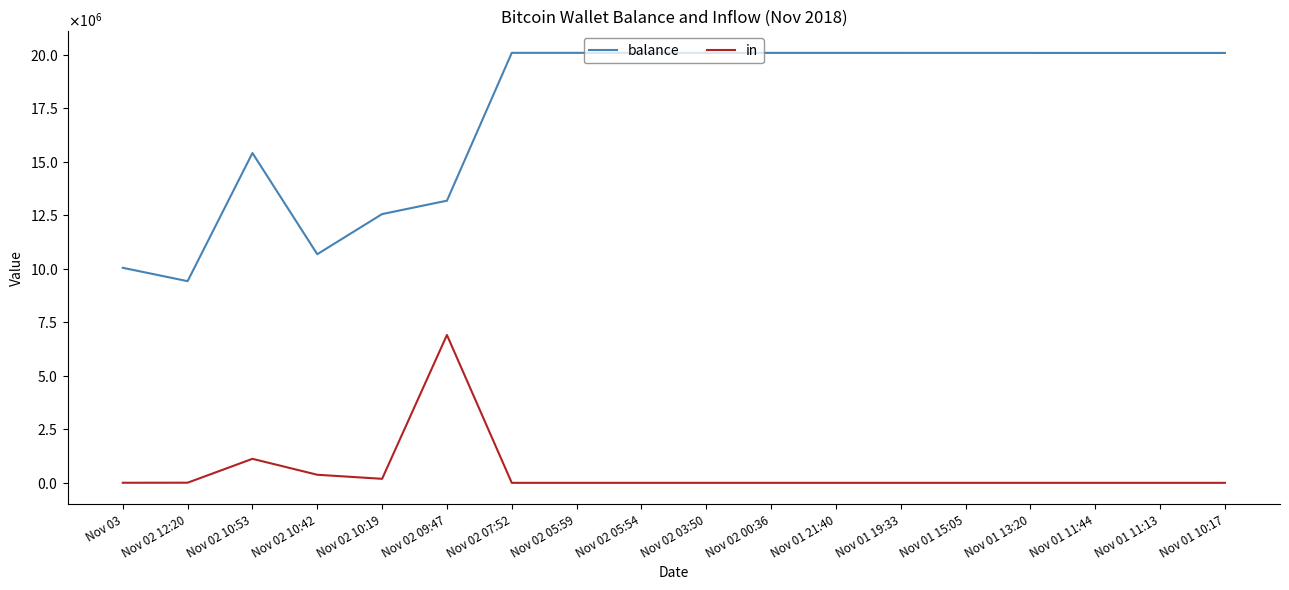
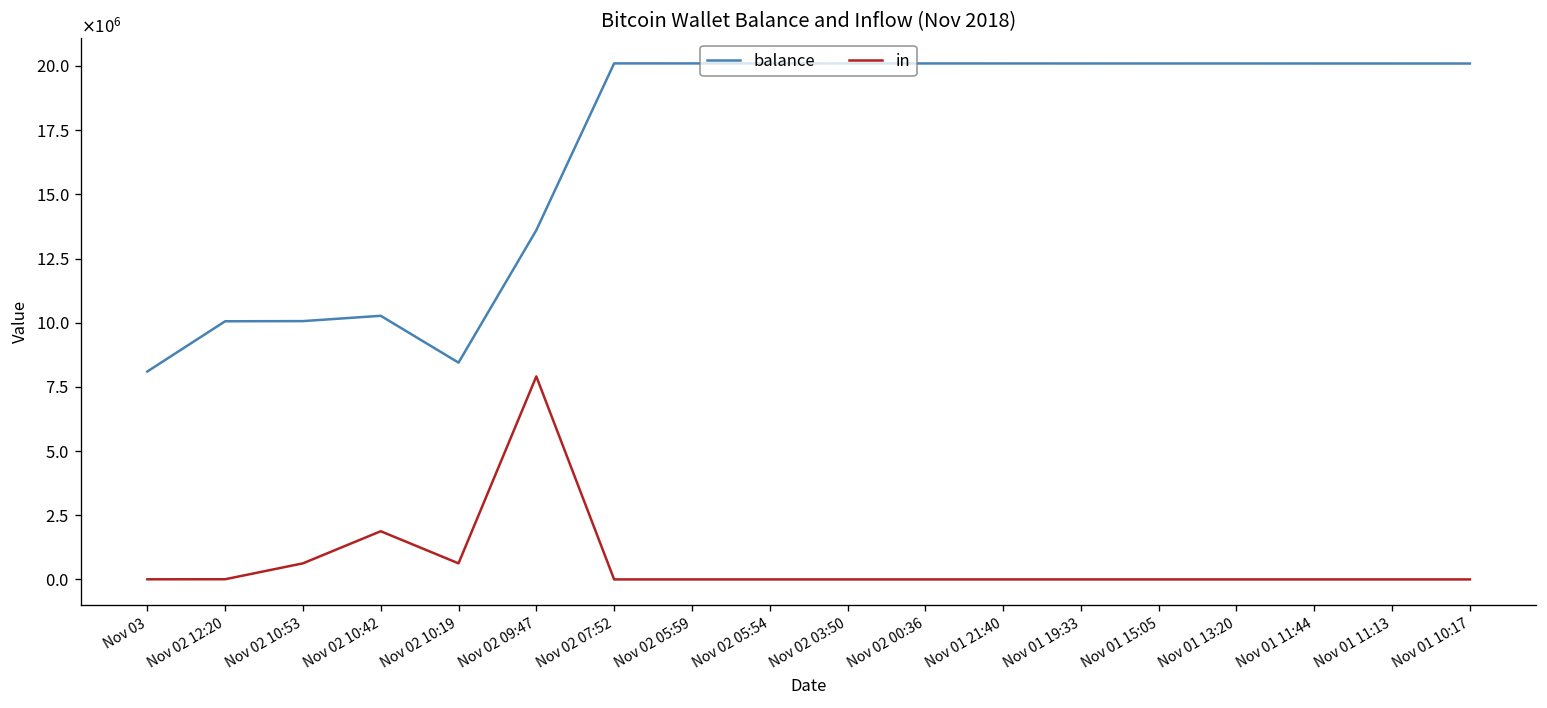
  {
    "balance": {
-     "Nov 03": 10100000,
-     "Nov 02 12:20": 9400000,
-     "Nov 02 10:53": 15400000,
-     "Nov 02 10:42": 10700000,
-     "Nov 02 10:19": 12600000,
-     "Nov 02 09:47": 13200000,
+     "Nov 03": 8100000,
+     "Nov 02 12:20": 10100000,
+     "Nov 02 10:53": 10100000,
+     "Nov 02 10:42": 10300000,
+     "Nov 02 10:19": 8400000,
+     "Nov 02 09:47": 13600000,
      "Nov 02 07:52": 20100000,
      "Nov 02 05:59": 20100000,
      "Nov 02 00:36": 20100000,
      "Nov 01 21:40": 20100000,
      "Nov 01 19:33": 20100000,
      "Nov 01 15:05": 20100000,
      "Nov 01 13:20": 20100000,
      "Nov 01 11:44": 20100000,
      "Nov 01 11:13": 20100000,
      "Nov 01 10:17": 20100000
    },
    "in": {
      "Nov 03": 0,
      "Nov 02 12:20": 0,
-     "Nov 02 10:53": 1100000,
-     "Nov 02 10:42": 400000,
-     "Nov 02 10:19": 200000,
-     "Nov 02 09:47": 6900000,
+     "Nov 02 10:53": 600000,
+     "Nov 02 10:42": 1900000,
+     "Nov 02 10:19": 600000,
+     "Nov 02 09:47": 7900000,
      "Nov 02 07:52": 0,
      "Nov 02 05:59": 0,
      "Nov 02 05:54": 0,
      "Nov 02 03:50": 0,
      "Nov 02 00:36": 0,
      "Nov 01 21:40": 0,
      "Nov 01 19:33": 0,
      "Nov 01 15:05": 0,
      "Nov 01 13:20": 0,
      "Nov 01 11:44": 0,
      "Nov 01 11:13": 0,
      "Nov 01 10:17": 0
    }
  }
